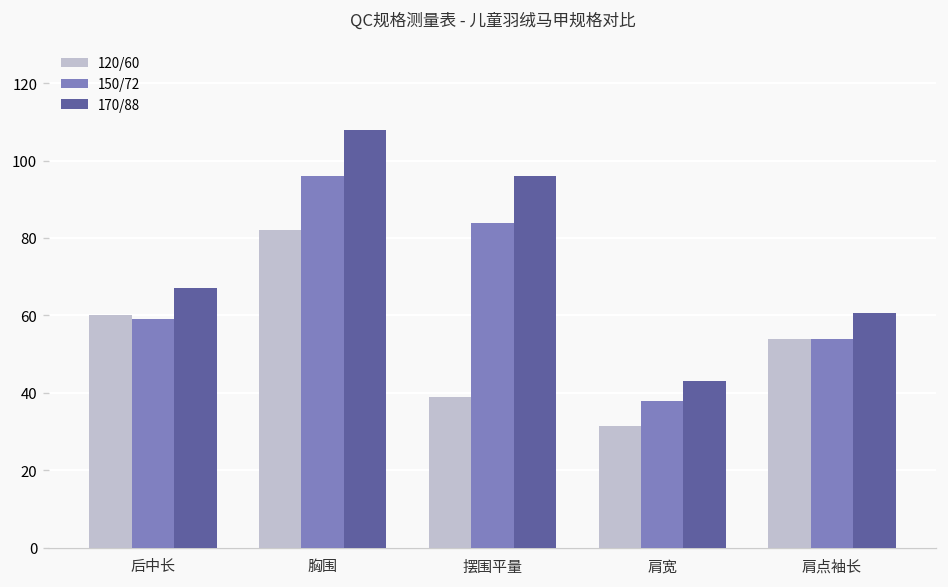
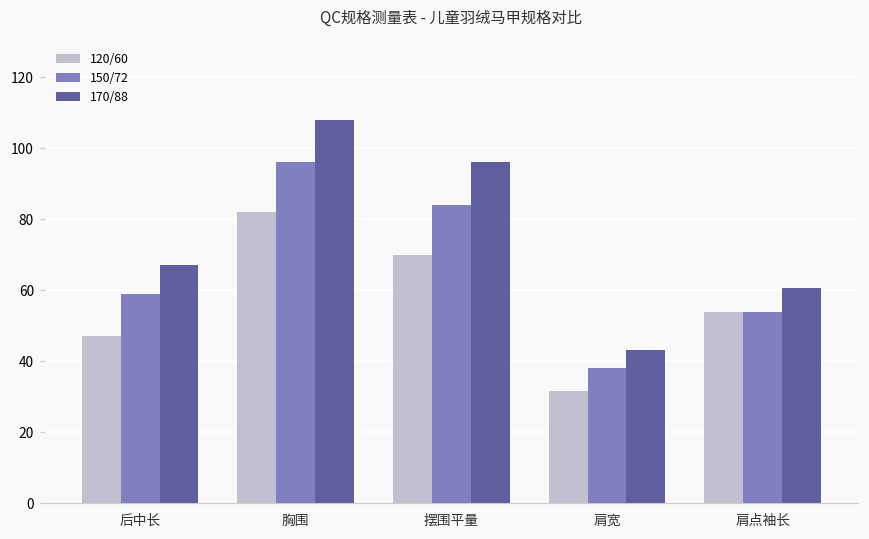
  {
    "120/60": {
-     "后中长": 60,
+     "后中长": 47,
      "胸围": 82,
-     "摆围平量": 39,
+     "摆围平量": 70,
      "肩宽": 32,
      "肩点袖长": 54
    }
  }
